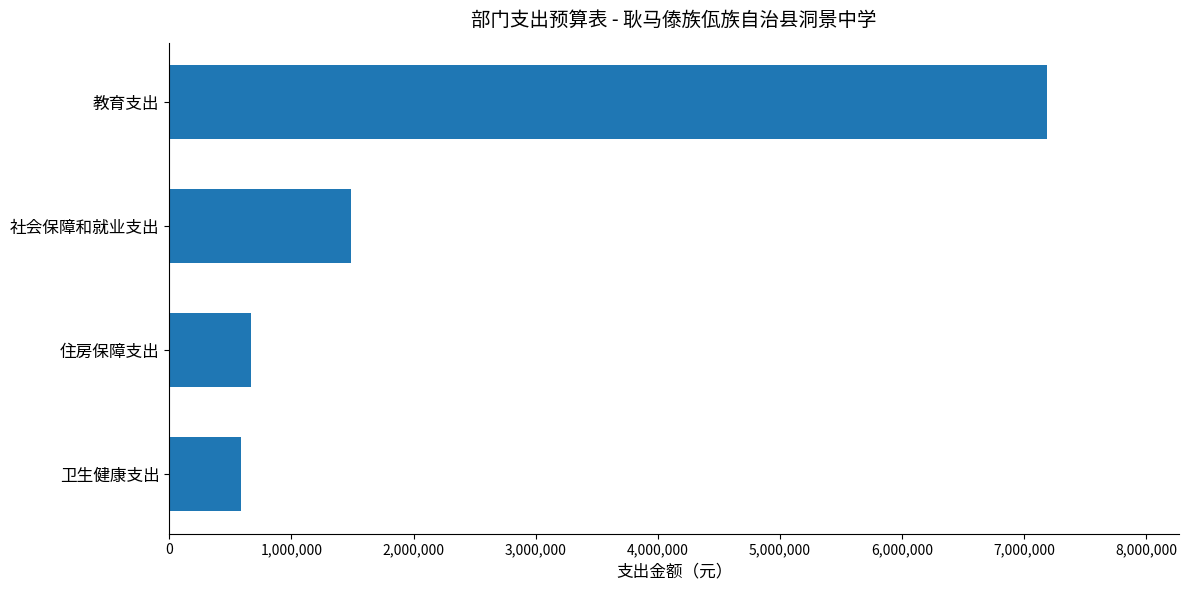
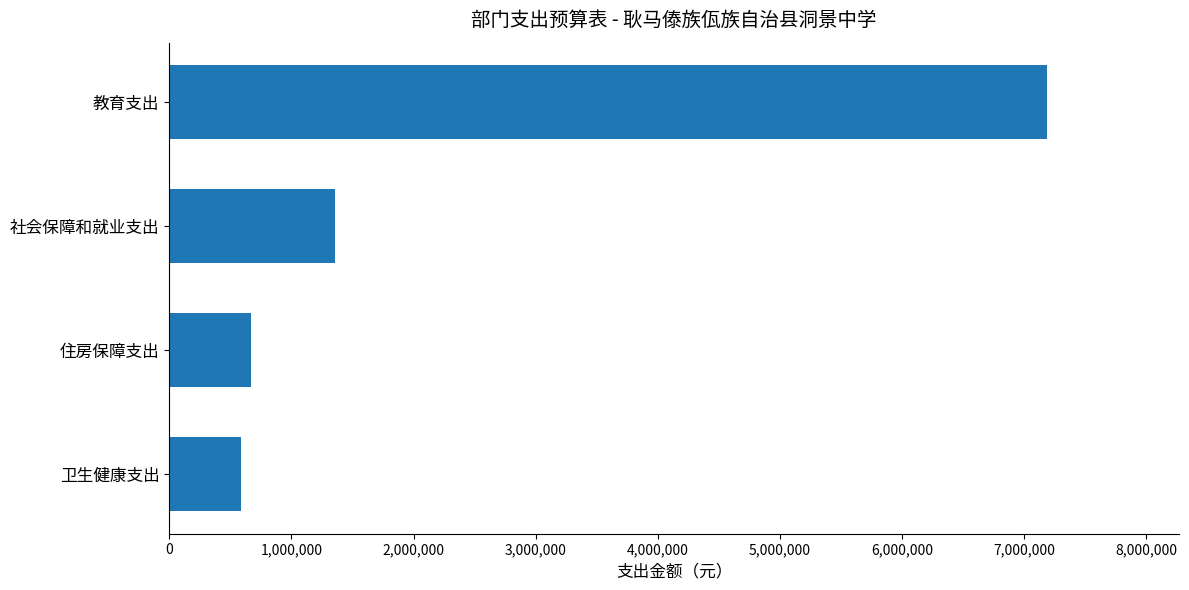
  {
    "教育支出": "7,190,000",
-   "社会保障和就业支出": "1,480,000",
+   "社会保障和就业支出": "1,360,000",
    "住房保障支出": "670,000",
    "卫生健康支出": "580,000"
  }
